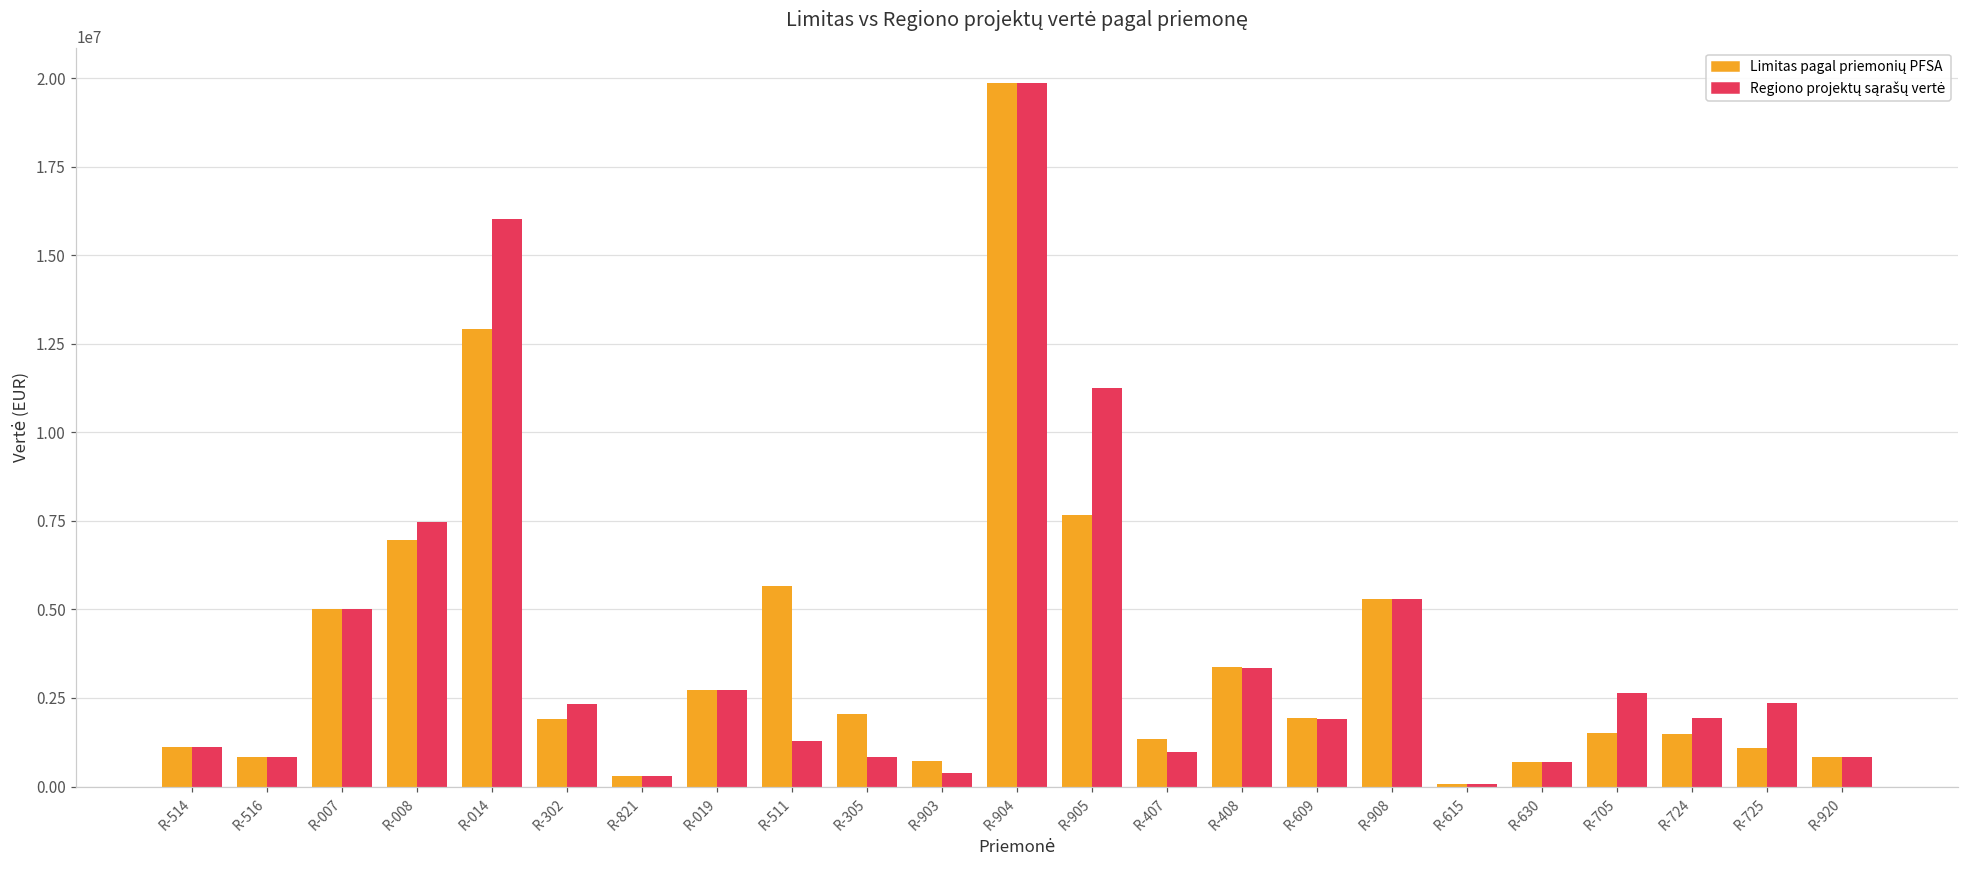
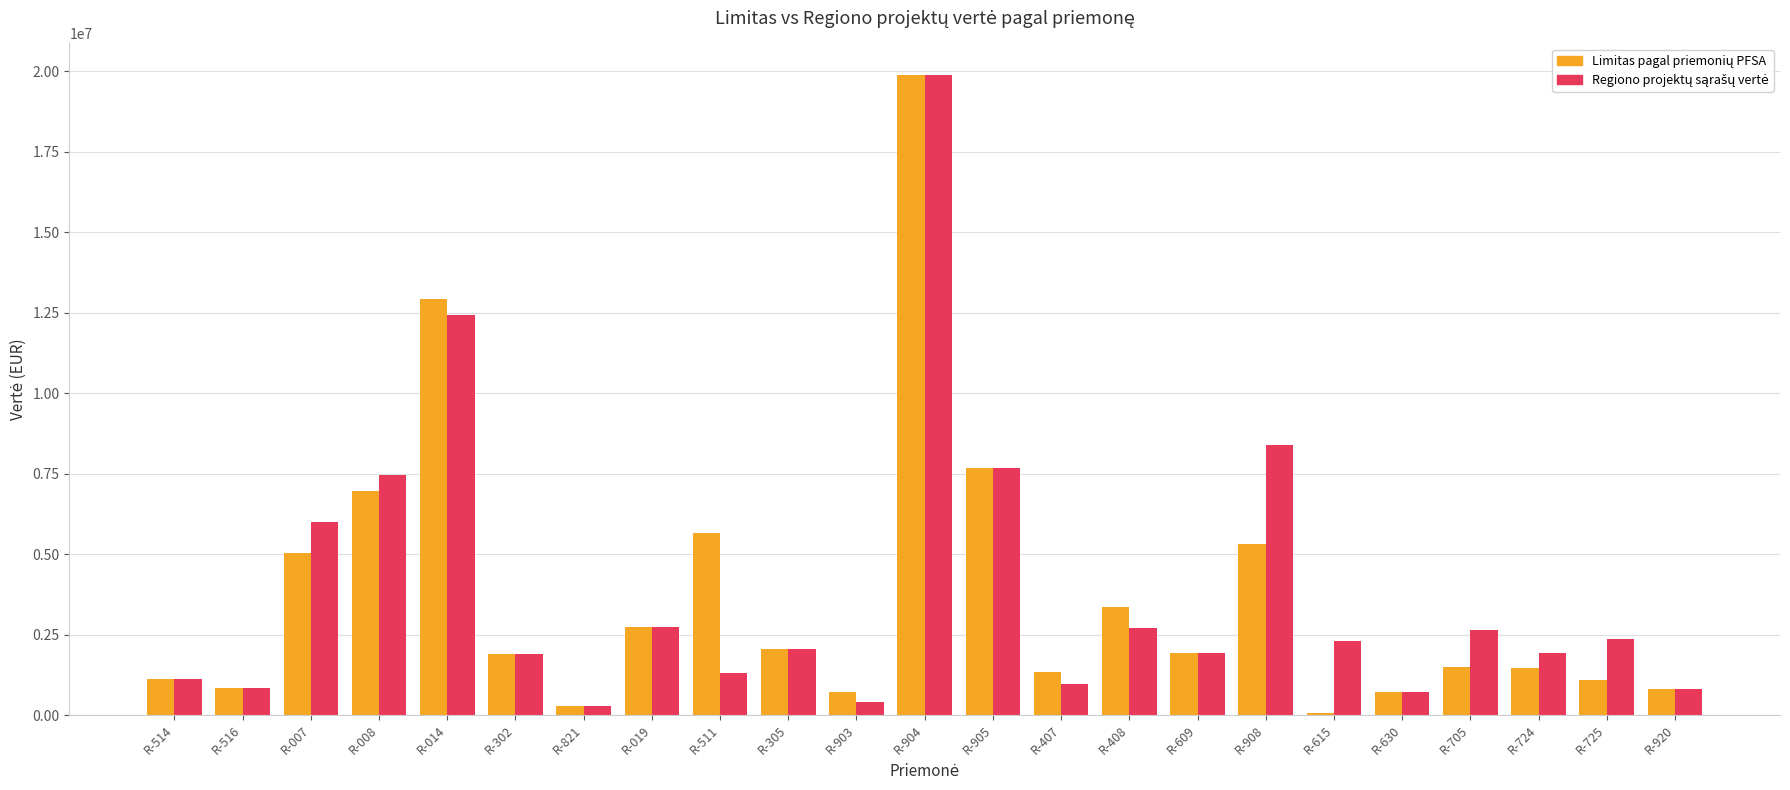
  {
    "Limitas pagal priemonių PFSA": {
      "R-514": 1100000,
      "R-516": 800000,
      "R-007": 5000000,
      "R-008": 7000000,
      "R-014": 12900000,
      "R-302": 1900000,
      "R-821": 300000,
      "R-019": 2700000,
      "R-511": 5700000,
      "R-305": 2100000,
      "R-903": 700000,
      "R-904": 19900000,
      "R-905": 7700000,
      "R-407": 1300000,
      "R-408": 3400000,
      "R-609": 1900000,
      "R-908": 5300000,
      "R-630": 700000,
      "R-705": 1500000,
      "R-724": 1500000,
      "R-725": 1100000,
      "R-920": 800000
    },
    "Regiono projektų sąrašų vertė": {
      "R-514": 1100000,
      "R-516": 800000,
-     "R-007": 5000000,
+     "R-007": 6000000,
      "R-008": 7500000,
-     "R-014": 16000000,
-     "R-302": 2300000,
+     "R-014": 12400000,
+     "R-302": 1900000,
      "R-821": 300000,
      "R-019": 2700000,
      "R-511": 1300000,
-     "R-305": 800000,
+     "R-305": 2100000,
      "R-903": 400000,
      "R-904": 19900000,
-     "R-905": 11200000,
+     "R-905": 7700000,
      "R-407": 1000000,
-     "R-408": 3400000,
+     "R-408": 2700000,
      "R-609": 1900000,
-     "R-908": 5300000,
-     "R-615": 100000,
+     "R-908": 8400000,
+     "R-615": 2300000,
      "R-630": 700000,
      "R-705": 2600000,
      "R-724": 1900000,
      "R-725": 2300000,
      "R-920": 800000
    }
  }
